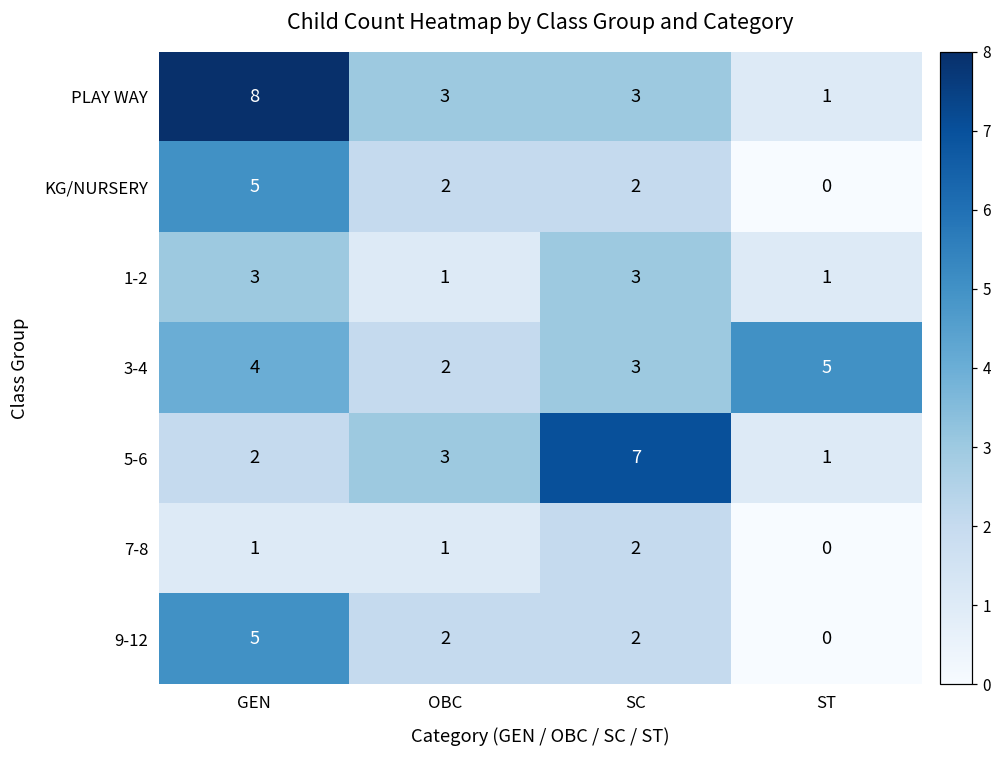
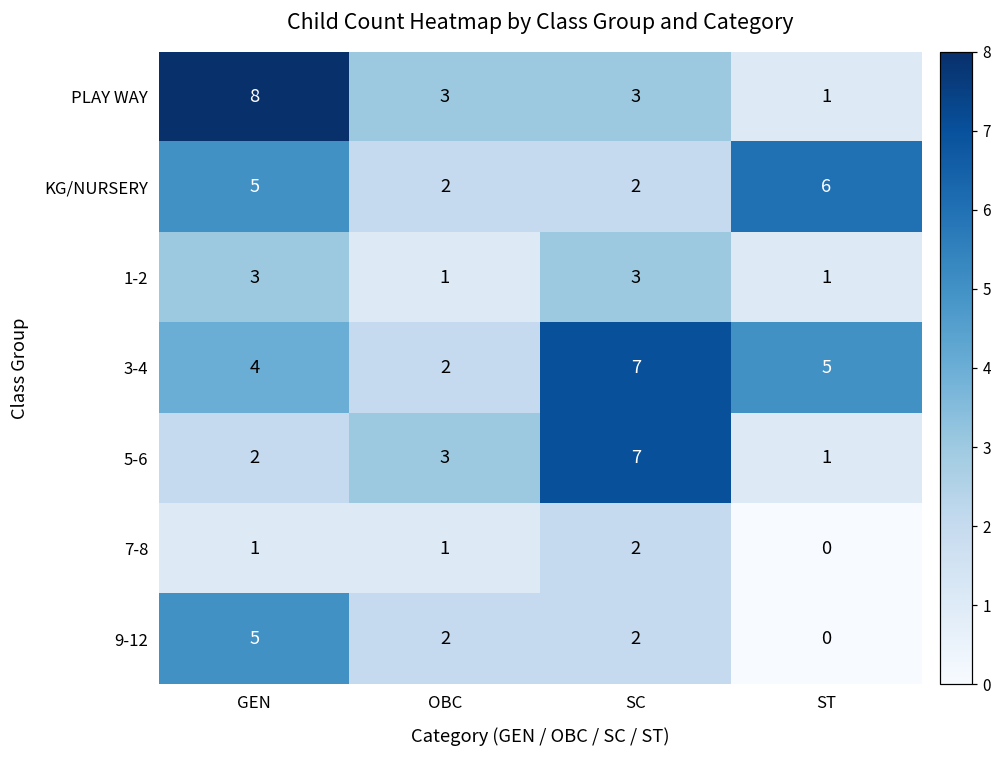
  {
    "PLAY WAY": {
      "GEN": 8,
      "OBC": 3,
      "SC": 3,
      "ST": 1
    },
    "KG/NURSERY": {
      "GEN": 5,
      "OBC": 2,
      "SC": 2,
-     "ST": 0
+     "ST": 6
    },
    "1-2": {
      "GEN": 3,
      "OBC": 1,
      "SC": 3,
      "ST": 1
    },
    "3-4": {
      "GEN": 4,
      "OBC": 2,
-     "SC": 3,
+     "SC": 7,
      "ST": 5
    },
    "5-6": {
      "GEN": 2,
      "OBC": 3,
      "SC": 7,
      "ST": 1
    },
    "7-8": {
      "GEN": 1,
      "OBC": 1,
      "SC": 2,
      "ST": 0
    },
    "9-12": {
      "GEN": 5,
      "OBC": 2,
      "SC": 2,
      "ST": 0
    }
  }
